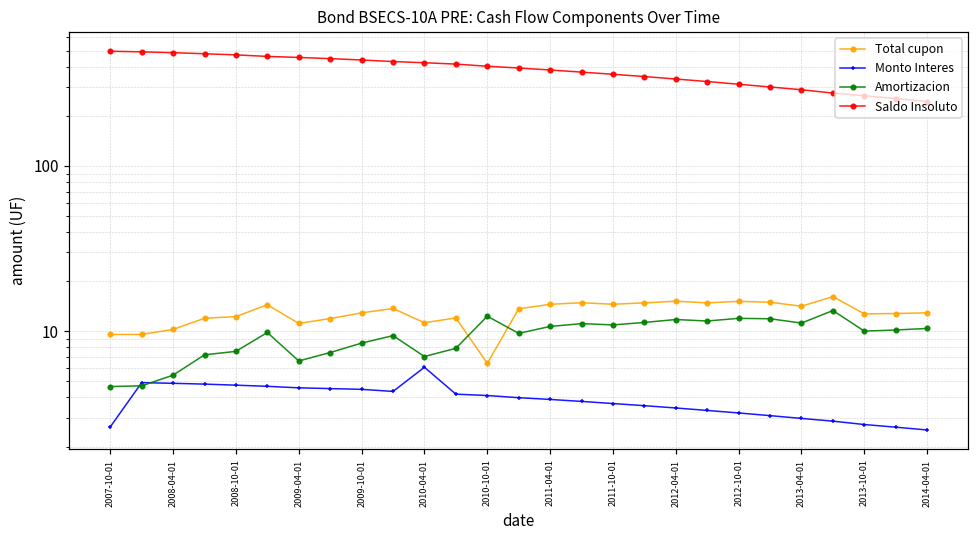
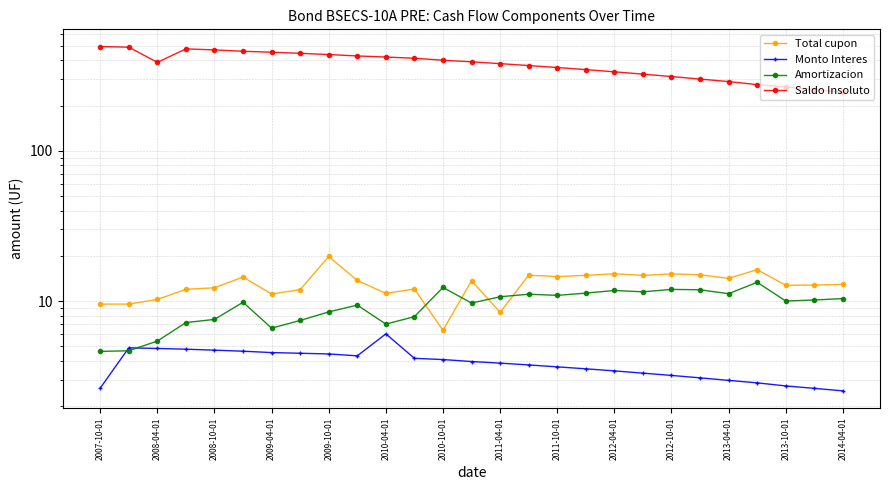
  {
    "Total cupon": {
      "2007-10-01": 10,
      "2008-04-01": 10,
      "2008-10-01": 12,
      "2009-04-01": 11,
-     "2009-10-01": 13,
+     "2009-10-01": 20,
      "2010-04-01": 11,
      "2010-10-01": 6.4,
-     "2011-04-01": 15,
+     "2011-04-01": 8,
      "2011-10-01": 15,
      "2012-04-01": 15,
      "2012-10-01": 15,
      "2013-04-01": 14,
      "2013-10-01": 13,
      "2014-04-01": 13
    },
    "Monto Interes": {
      "2007-10-01": 2.6,
      "2008-04-01": 5,
      "2008-10-01": 4.7,
      "2009-04-01": 4.5,
      "2009-10-01": 4.4,
      "2010-04-01": 6,
      "2010-10-01": 4,
      "2011-04-01": 4,
      "2011-10-01": 3.6,
      "2012-04-01": 3.4,
      "2012-10-01": 3.2,
      "2013-04-01": 3,
      "2013-10-01": 2.7,
      "2014-04-01": 2.5
    },
    "Amortizacion": {
      "2007-10-01": 4.6,
      "2008-04-01": 5.4,
      "2008-10-01": 8,
      "2009-04-01": 7,
      "2009-10-01": 8,
      "2010-04-01": 7,
      "2010-10-01": 12,
      "2011-04-01": 11,
      "2011-10-01": 11,
      "2012-04-01": 12,
      "2012-10-01": 12,
      "2013-04-01": 11,
      "2013-10-01": 10,
      "2014-04-01": 10
    },
    "Saldo Insoluto": {
      "2007-10-01": 500,
-     "2008-04-01": 490,
+     "2008-04-01": 390,
      "2008-10-01": 470,
      "2009-04-01": 450,
      "2009-10-01": 440,
      "2010-04-01": 420,
      "2010-10-01": 400,
      "2011-04-01": 380,
      "2011-10-01": 360,
      "2012-04-01": 340,
      "2012-10-01": 310,
      "2013-04-01": 290
    }
  }
